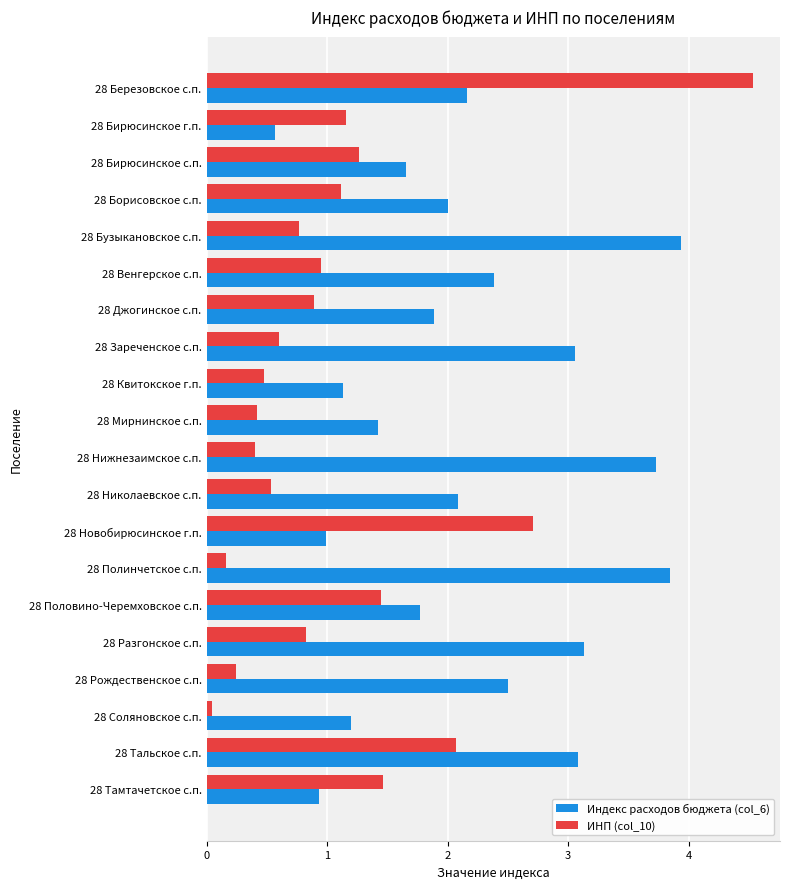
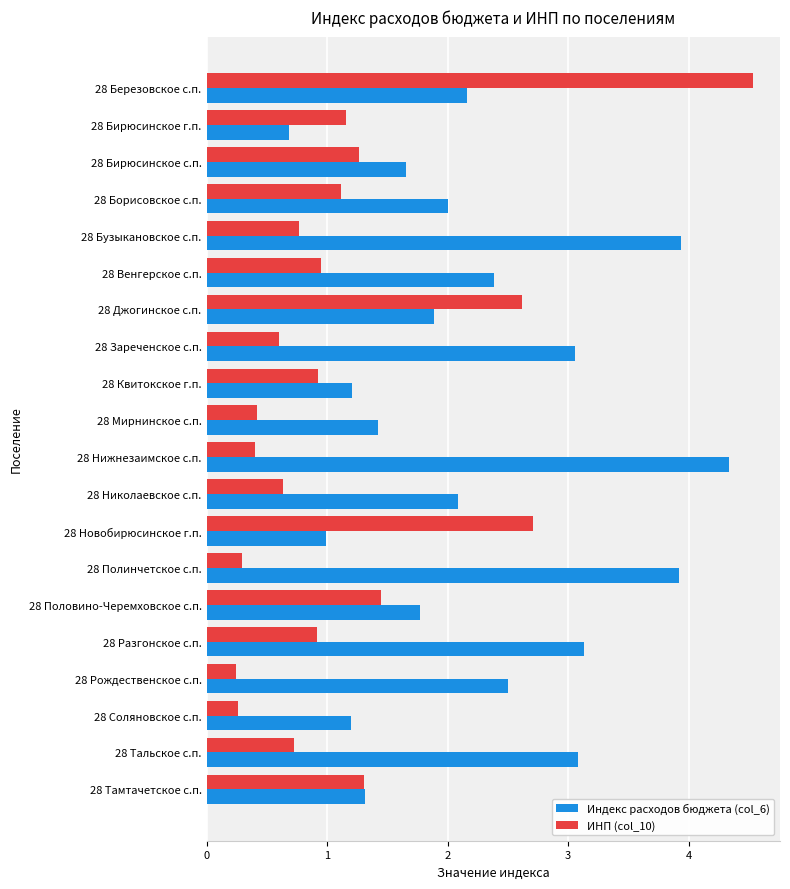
  {
    "Индекс расходов бюджета (col_6)": {
      "28 Березовское с.п.": 2.16,
-     "28 Бирюсинское г.п.": 0.57,
+     "28 Бирюсинское г.п.": 0.69,
      "28 Бирюсинское с.п.": 1.65,
      "28 Борисовское с.п.": 2.01,
      "28 Бузыкановское с.п.": 3.94,
      "28 Венгерское с.п.": 2.38,
      "28 Джогинское с.п.": 1.89,
      "28 Зареченское с.п.": 3.06,
-     "28 Квитокское г.п.": 1.13,
+     "28 Квитокское г.п.": 1.21,
      "28 Мирнинское с.п.": 1.42,
-     "28 Нижнезаимское с.п.": 3.73,
+     "28 Нижнезаимское с.п.": 4.33,
      "28 Николаевское с.п.": 2.08,
      "28 Новобирюсинское г.п.": 0.99,
-     "28 Полинчетское с.п.": 3.85,
+     "28 Полинчетское с.п.": 3.92,
      "28 Половино-Черемховское с.п.": 1.77,
      "28 Разгонское с.п.": 3.13,
      "28 Рождественское с.п.": 2.50,
      "28 Соляновское с.п.": 1.20,
      "28 Тальское с.п.": 3.08,
-     "28 Тамтачетское с.п.": 0.94
+     "28 Тамтачетское с.п.": 1.32
    },
    "ИНП (col_10)": {
      "28 Березовское с.п.": 4.53,
      "28 Бирюсинское г.п.": 1.15,
      "28 Бирюсинское с.п.": 1.27,
      "28 Борисовское с.п.": 1.11,
      "28 Бузыкановское с.п.": 0.77,
      "28 Венгерское с.п.": 0.95,
-     "28 Джогинское с.п.": 0.89,
+     "28 Джогинское с.п.": 2.62,
      "28 Зареченское с.п.": 0.60,
-     "28 Квитокское г.п.": 0.48,
+     "28 Квитокское г.п.": 0.92,
      "28 Мирнинское с.п.": 0.42,
      "28 Нижнезаимское с.п.": 0.40,
-     "28 Николаевское с.п.": 0.53,
+     "28 Николаевское с.п.": 0.63,
      "28 Новобирюсинское г.п.": 2.71,
-     "28 Полинчетское с.п.": 0.16,
+     "28 Полинчетское с.п.": 0.30,
      "28 Половино-Черемховское с.п.": 1.44,
-     "28 Разгонское с.п.": 0.83,
+     "28 Разгонское с.п.": 0.91,
      "28 Рождественское с.п.": 0.25,
-     "28 Соляновское с.п.": 0.04,
-     "28 Тальское с.п.": 2.07,
-     "28 Тамтачетское с.п.": 1.46
+     "28 Соляновское с.п.": 0.26,
+     "28 Тальское с.п.": 0.73,
+     "28 Тамтачетское с.п.": 1.31
    }
  }
